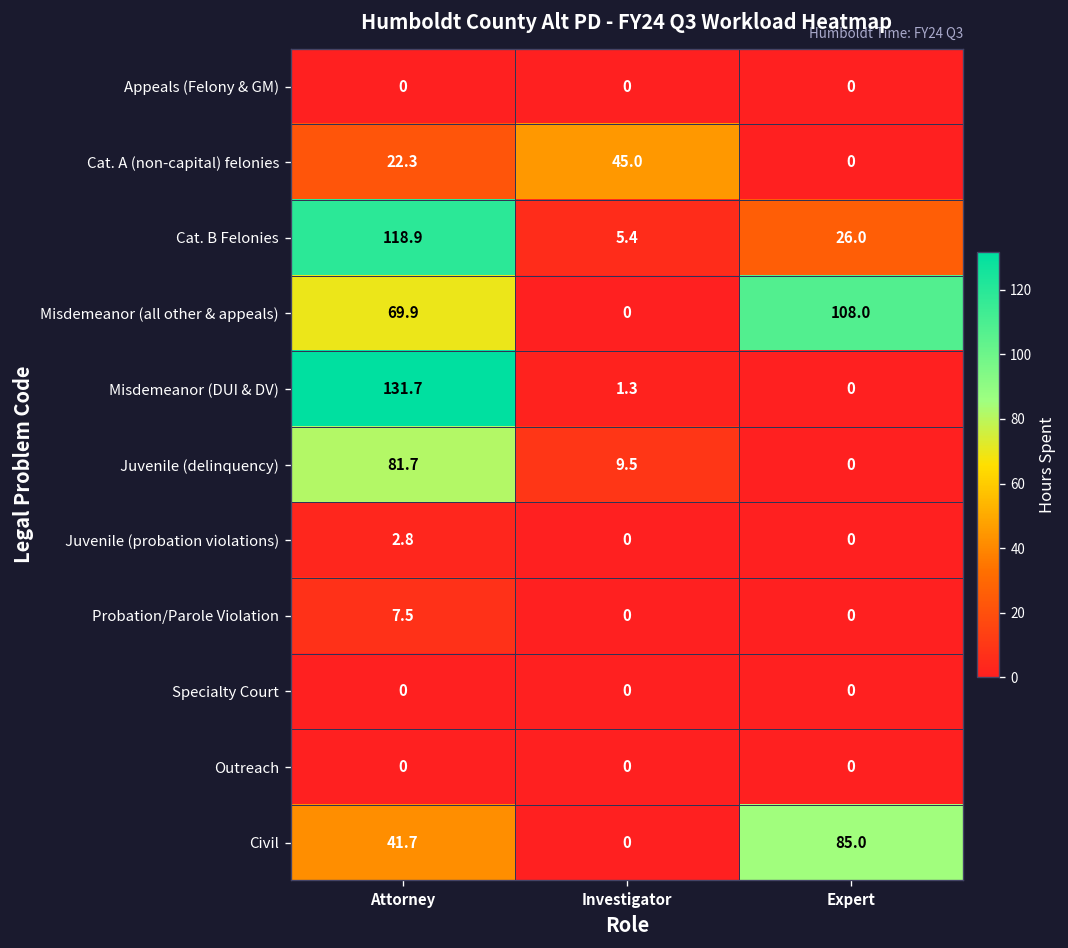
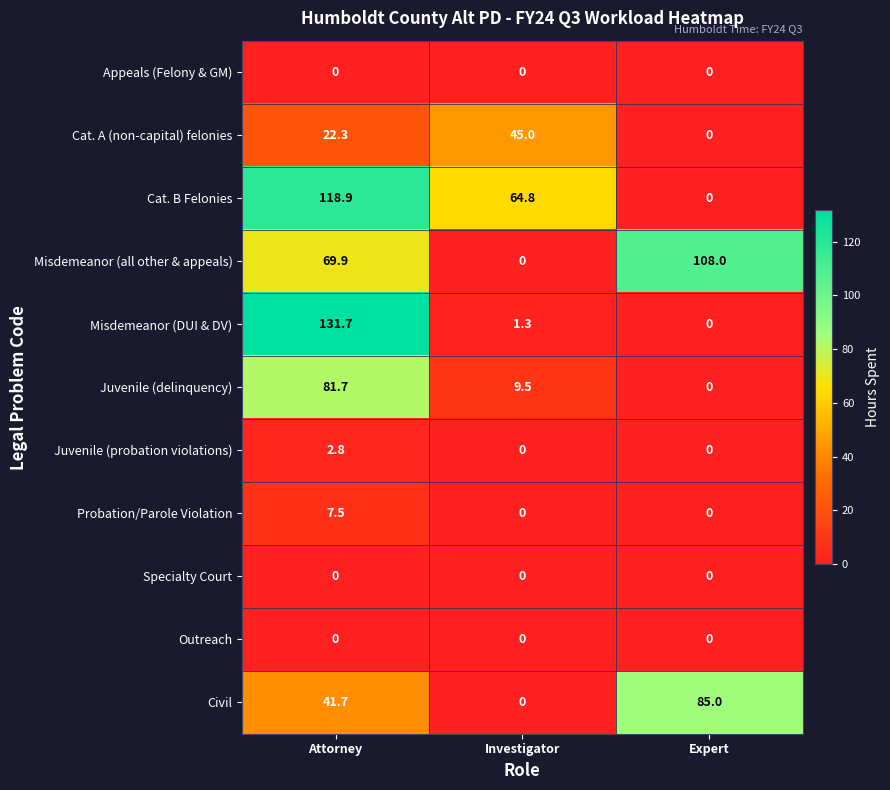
  {
    "Appeals (Felony & GM)": {
      "Attorney": 0,
      "Investigator": 0,
      "Expert": 0
    },
    "Cat. A (non-capital) felonies": {
      "Attorney": 22.3,
      "Investigator": 45.0,
      "Expert": 0
    },
    "Cat. B Felonies": {
      "Attorney": 118.9,
-     "Investigator": 5.4,
-     "Expert": 26.0
+     "Investigator": 64.8,
+     "Expert": 0
    },
    "Misdemeanor (all other & appeals)": {
      "Attorney": 69.9,
      "Investigator": 0,
      "Expert": 108.0
    },
    "Misdemeanor (DUI & DV)": {
      "Attorney": 131.7,
      "Investigator": 1.3,
      "Expert": 0
    },
    "Juvenile (delinquency)": {
      "Attorney": 81.7,
      "Investigator": 9.5,
      "Expert": 0
    },
    "Juvenile (probation violations)": {
      "Attorney": 2.8,
      "Investigator": 0,
      "Expert": 0
    },
    "Probation/Parole Violation": {
      "Attorney": 7.5,
      "Investigator": 0,
      "Expert": 0
    },
    "Specialty Court": {
      "Attorney": 0,
      "Investigator": 0,
      "Expert": 0
    },
    "Outreach": {
      "Attorney": 0,
      "Investigator": 0,
      "Expert": 0
    },
    "Civil": {
      "Attorney": 41.7,
      "Investigator": 0,
      "Expert": 85.0
    }
  }
